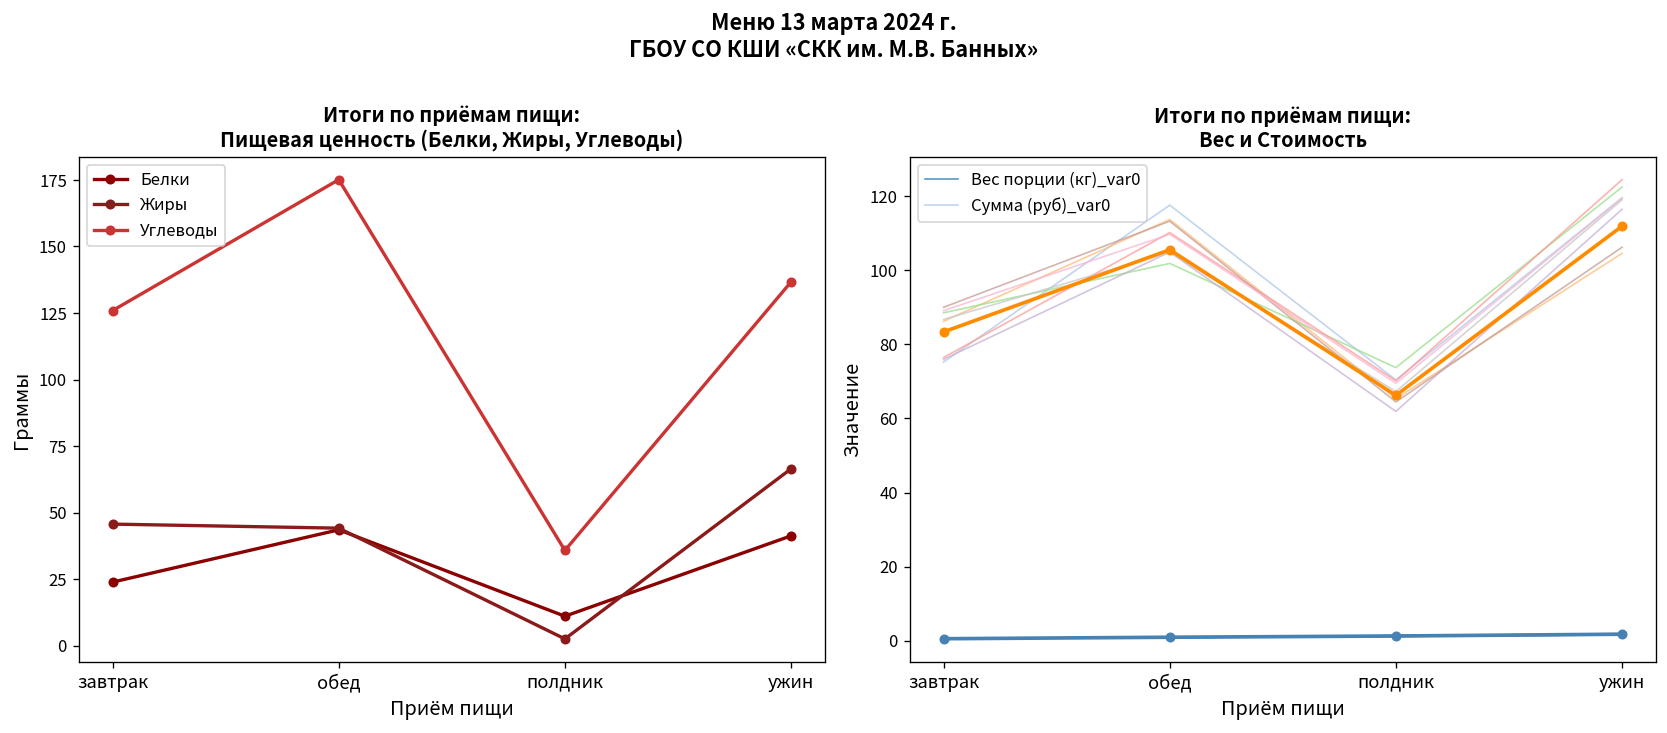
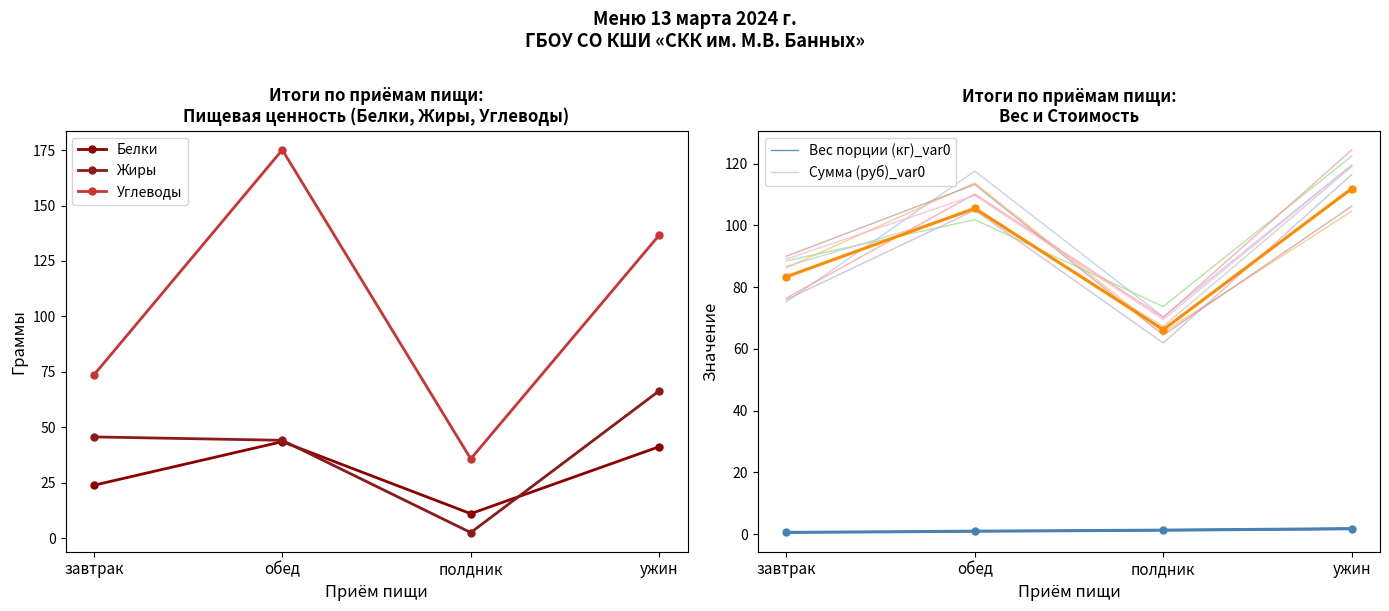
  {
    "Итоги по приёмам пищи: Пищевая ценность (Белки, Жиры, Углеводы)": {
      "Углеводы": {
-       "завтрак": 126,
+       "завтрак": 74,
        "обед": 175,
        "полдник": 36,
        "ужин": 137
      }
    }
  }
